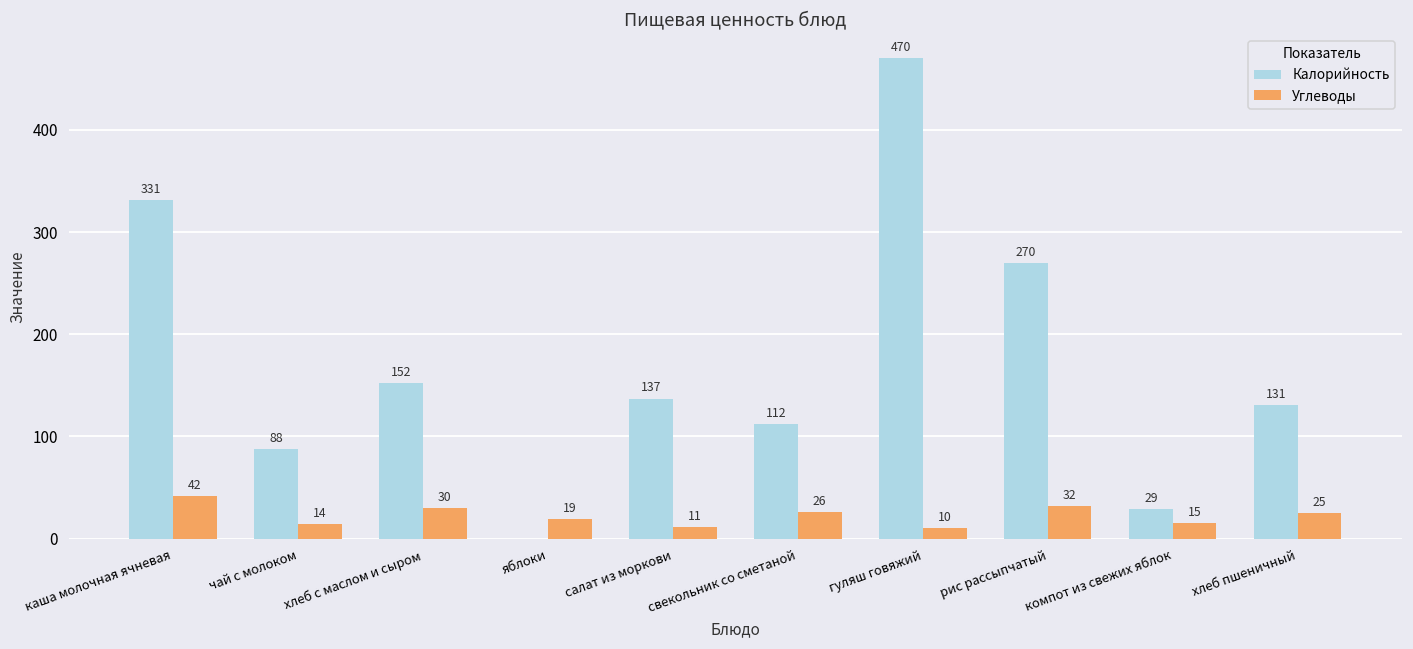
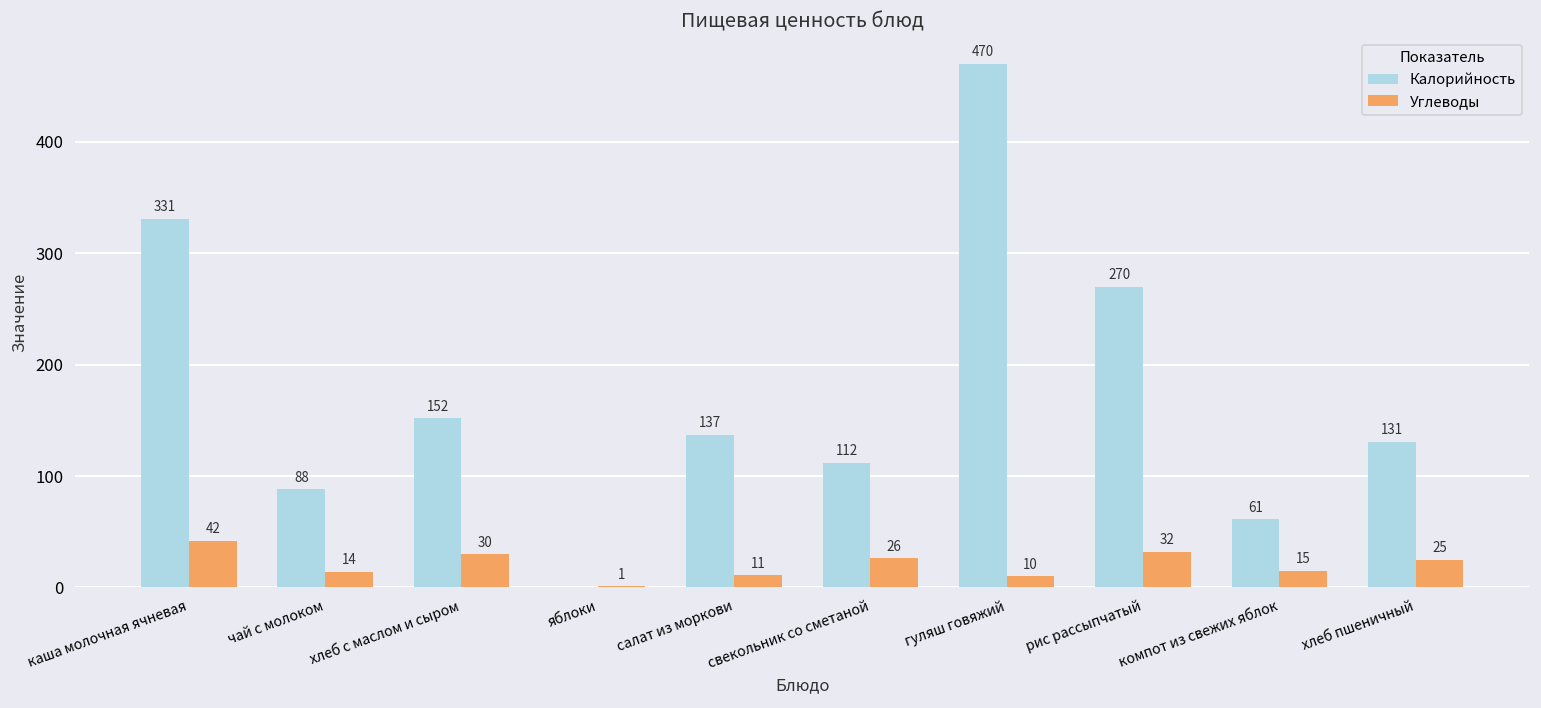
  {
    "Калорийность": {
      "каша молочная ячневая": 331,
      "чай с молоком": 88,
      "хлеб с маслом и сыром": 152,
      "салат из моркови": 137,
      "свекольник со сметаной": 112,
      "гуляш говяжий": 470,
      "рис рассыпчатый": 270,
-     "компот из свежих яблок": 29,
+     "компот из свежих яблок": 61,
      "хлеб пшеничный": 131
    },
    "Углеводы": {
      "каша молочная ячневая": 42,
      "чай с молоком": 14,
      "хлеб с маслом и сыром": 30,
-     "яблоки": 19,
+     "яблоки": 1,
      "салат из моркови": 11,
      "свекольник со сметаной": 26,
      "гуляш говяжий": 10,
      "рис рассыпчатый": 32,
      "компот из свежих яблок": 15,
      "хлеб пшеничный": 25
    }
  }
